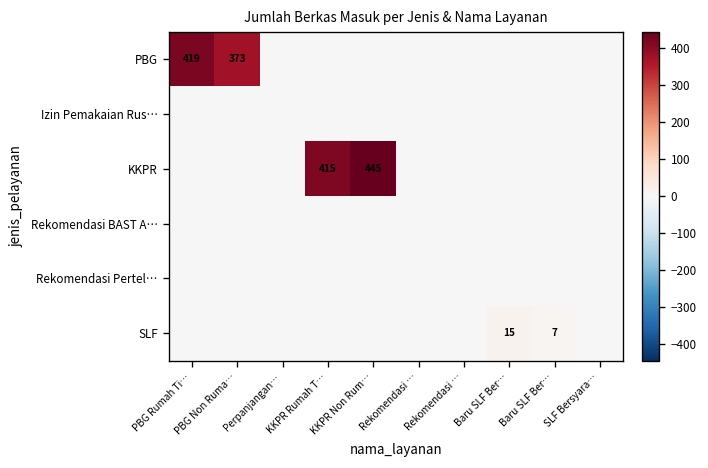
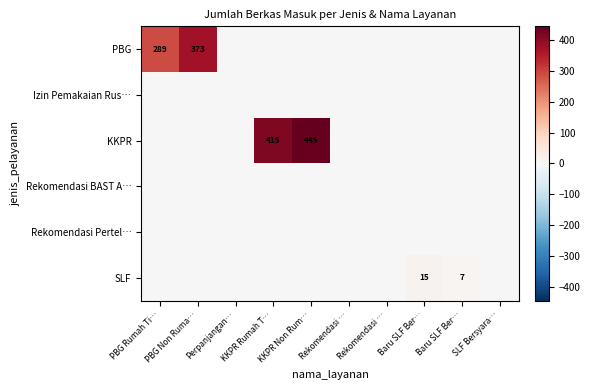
  {
    "PBG": {
-     "PBG Rumah Ti…": 419,
+     "PBG Rumah Ti…": 289,
      "PBG Non Ruma…": 373
    },
    "KKPR": {
      "KKPR Rumah T…": 415,
      "KKPR Non Rum…": 445
    }
  }
